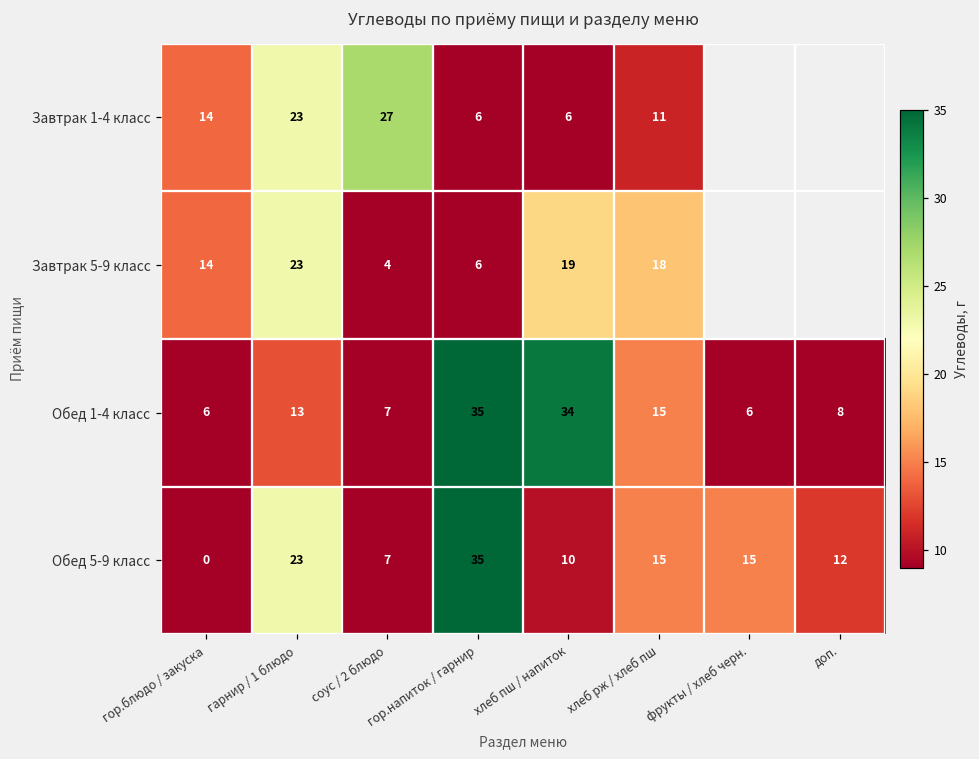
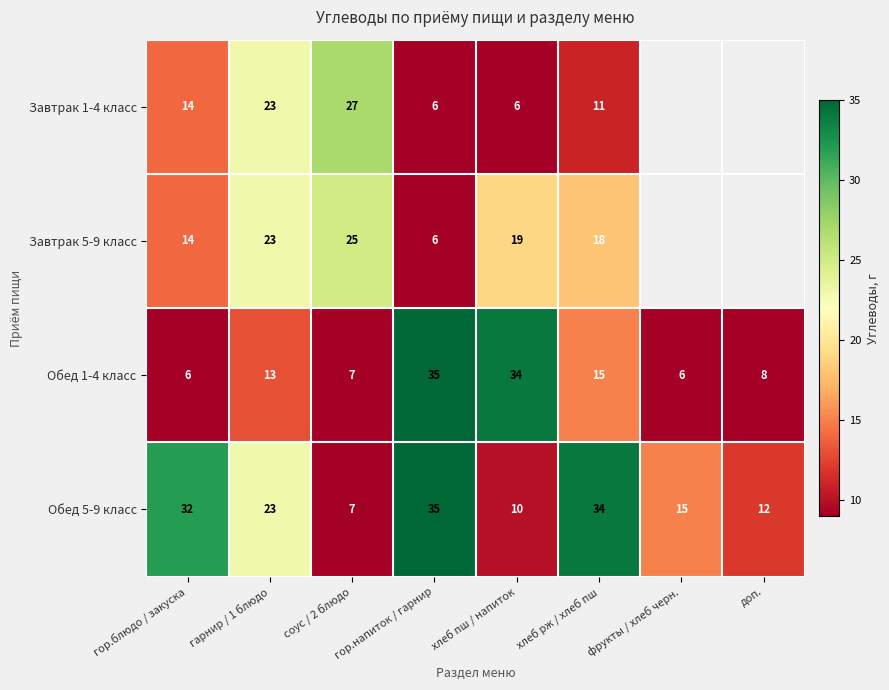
  {
    "Завтрак 1-4 класс": {
      "гор.блюдо / закуска": 14,
      "гарнир / 1 блюдо": 23,
      "соус / 2 блюдо": 27,
      "гор.напиток / гарнир": 6,
      "хлеб пш / напиток": 6,
      "хлеб рж / хлеб пш": 11
    },
    "Завтрак 5-9 класс": {
      "гор.блюдо / закуска": 14,
      "гарнир / 1 блюдо": 23,
-     "соус / 2 блюдо": 4,
+     "соус / 2 блюдо": 25,
      "гор.напиток / гарнир": 6,
      "хлеб пш / напиток": 19,
      "хлеб рж / хлеб пш": 18
    },
    "Обед 1-4 класс": {
      "гор.блюдо / закуска": 6,
      "гарнир / 1 блюдо": 13,
      "соус / 2 блюдо": 7,
      "гор.напиток / гарнир": 35,
      "хлеб пш / напиток": 34,
      "хлеб рж / хлеб пш": 15,
      "фрукты / хлеб черн.": 6,
      "доп.": 8
    },
    "Обед 5-9 класс": {
-     "гор.блюдо / закуска": 0,
+     "гор.блюдо / закуска": 32,
      "гарнир / 1 блюдо": 23,
      "соус / 2 блюдо": 7,
      "гор.напиток / гарнир": 35,
      "хлеб пш / напиток": 10,
-     "хлеб рж / хлеб пш": 15,
+     "хлеб рж / хлеб пш": 34,
      "фрукты / хлеб черн.": 15,
      "доп.": 12
    }
  }
